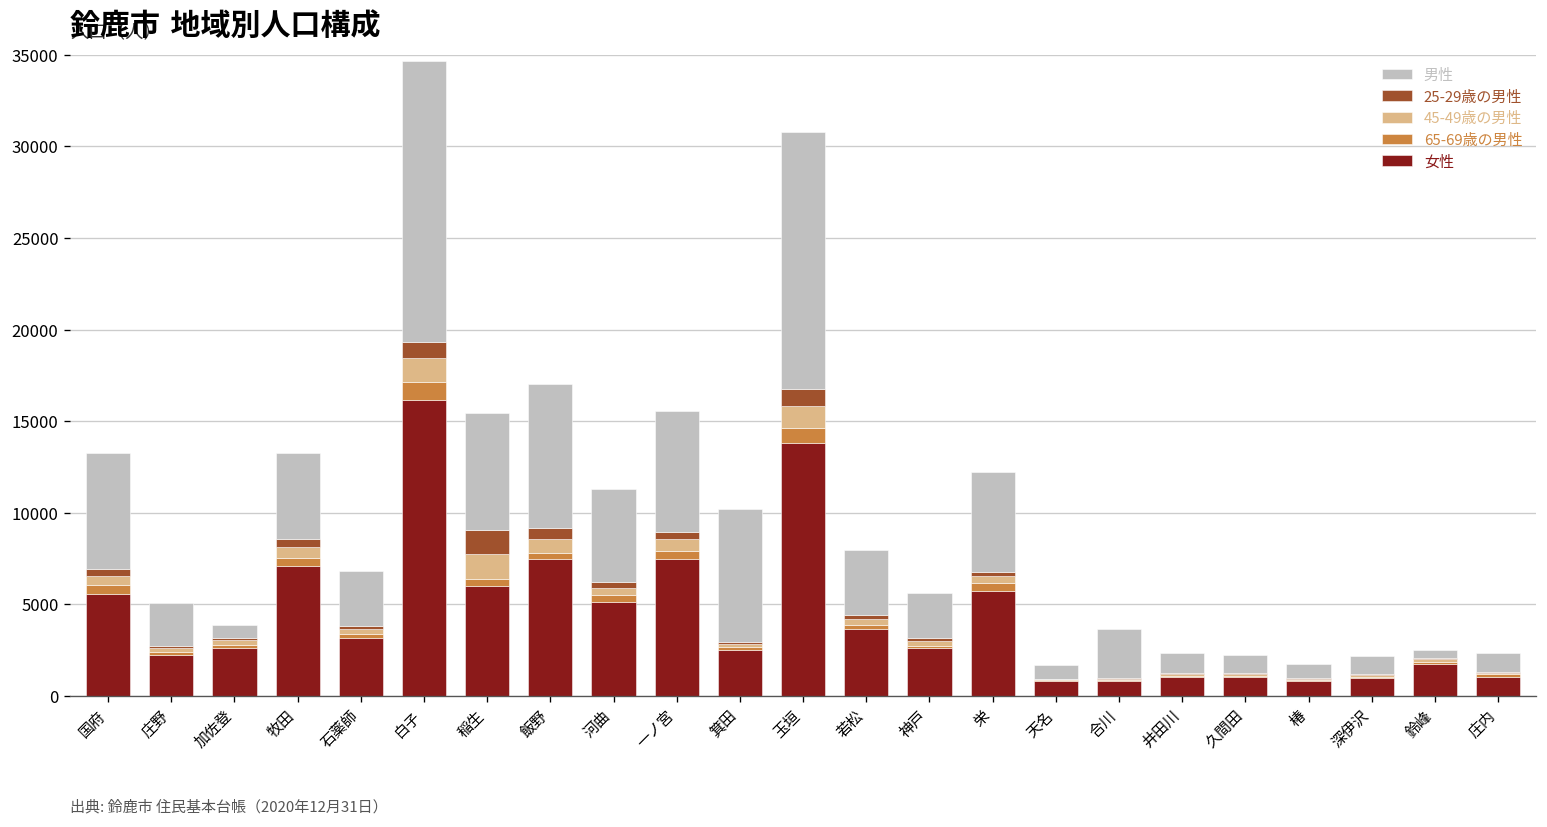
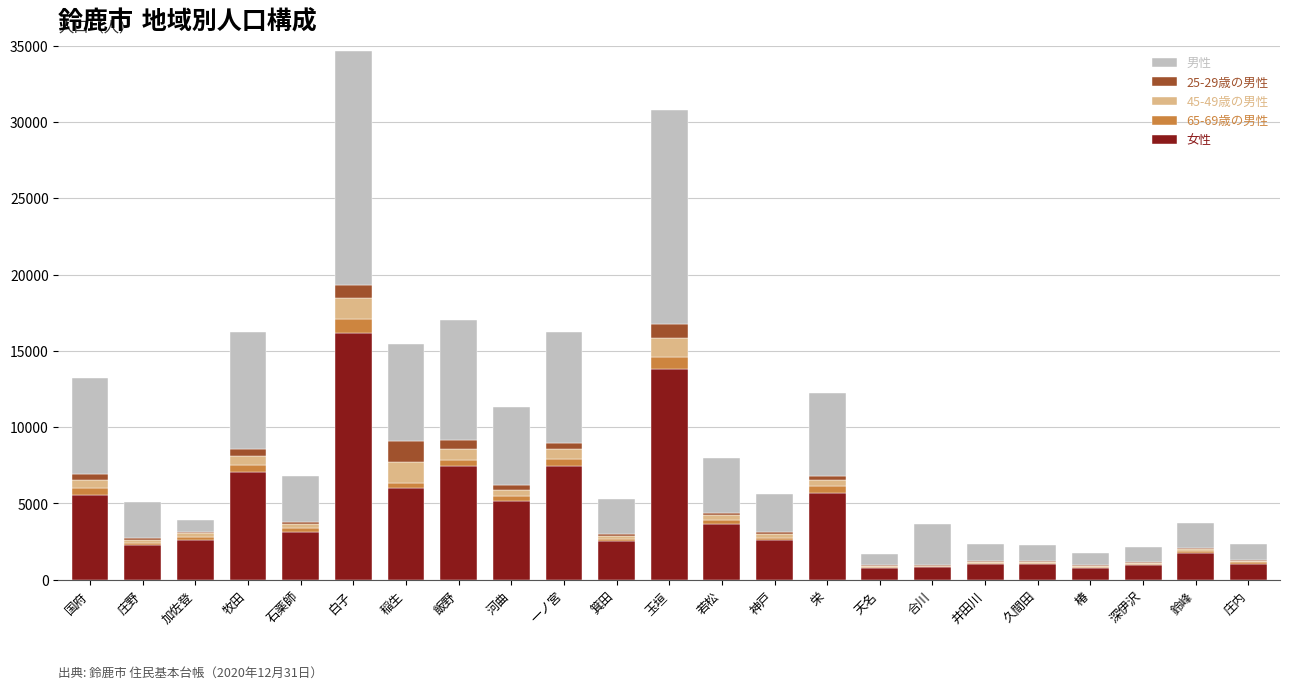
  {
    "女性": {
      "国府": 5600,
      "庄野": 2300,
      "加佐登": 2600,
      "牧田": 7100,
      "石薬師": 3100,
      "白子": 16200,
      "稲生": 6000,
      "飯野": 7500,
      "河曲": 5200,
      "一ノ宮": 7500,
      "箕田": 2500,
      "玉垣": 13800,
      "若松": 3700,
      "神戸": 2600,
      "栄": 5700,
      "天名": 800,
      "合川": 800,
      "井田川": 1000,
      "久間田": 1000,
      "椿": 800,
      "深伊沢": 1000,
      "鈴峰": 1700,
      "庄内": 1100
    },
    "65-69歳の男性": {
      "国府": 500,
      "加佐登": 200,
      "牧田": 400,
      "石薬師": 300,
      "白子": 900,
      "稲生": 400,
      "飯野": 400,
      "河曲": 400,
      "一ノ宮": 400,
      "玉垣": 800,
      "若松": 200,
      "栄": 500
    },
    "45-49歳の男性": {
      "国府": 500,
      "庄野": 200,
      "加佐登": 200,
      "牧田": 600,
      "石薬師": 300,
      "白子": 1400,
      "稲生": 1400,
      "飯野": 700,
      "河曲": 400,
      "一ノ宮": 700,
      "箕田": 200,
      "玉垣": 1200,
      "若松": 300,
      "神戸": 200,
      "栄": 400
    },
    "25-29歳の男性": {
      "国府": 400,
      "牧田": 500,
      "白子": 900,
      "稲生": 1300,
      "飯野": 600,
      "河曲": 300,
      "一ノ宮": 400,
      "玉垣": 900,
      "若松": 200,
      "栄": 200
    },
    "男性": {
      "国府": 6300,
      "庄野": 2300,
      "加佐登": 700,
-     "牧田": 4700,
+     "牧田": 7600,
      "石薬師": 3000,
      "白子": 15300,
      "稲生": 6400,
      "飯野": 7800,
      "河曲": 5100,
-     "一ノ宮": 6600,
-     "箕田": 7200,
+     "一ノ宮": 7300,
+     "箕田": 2300,
      "玉垣": 14000,
      "若松": 3600,
      "神戸": 2500,
      "栄": 5400,
      "天名": 800,
      "合川": 2700,
      "井田川": 1100,
      "久間田": 1000,
      "椿": 800,
      "深伊沢": 1000,
-     "鈴峰": 400,
+     "鈴峰": 1700,
      "庄内": 1000
    }
  }
